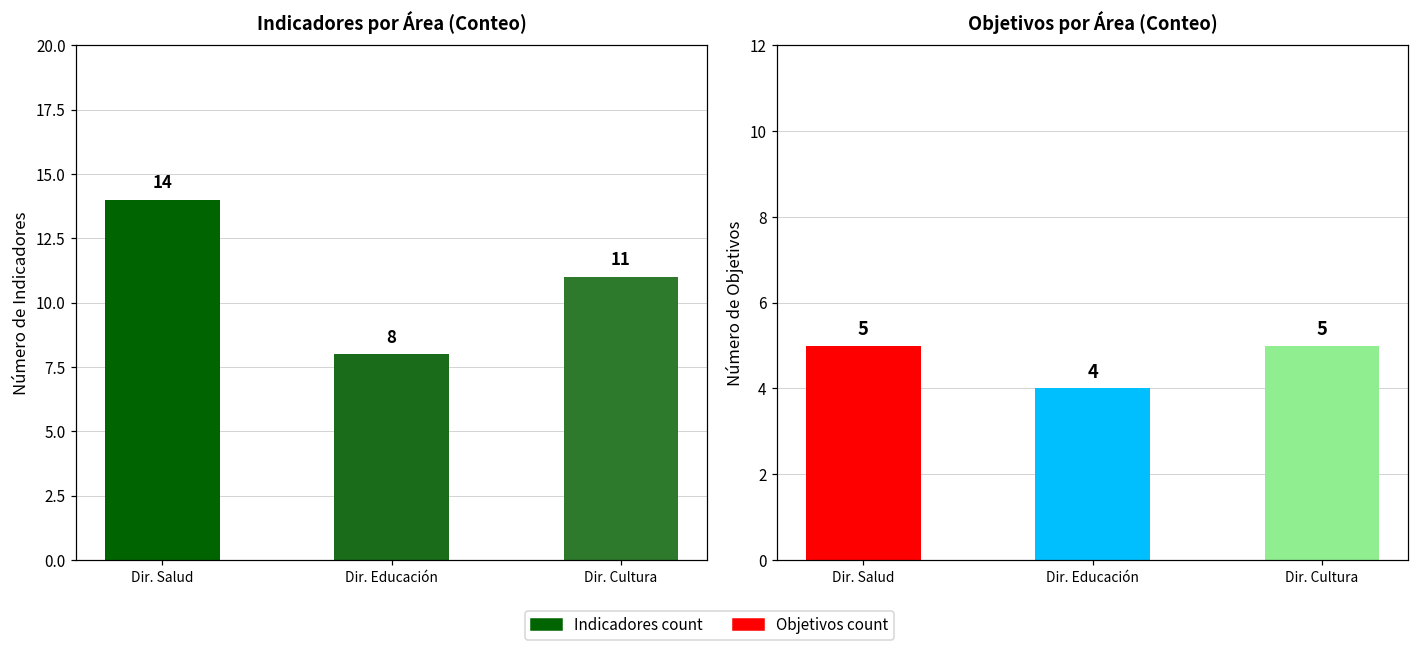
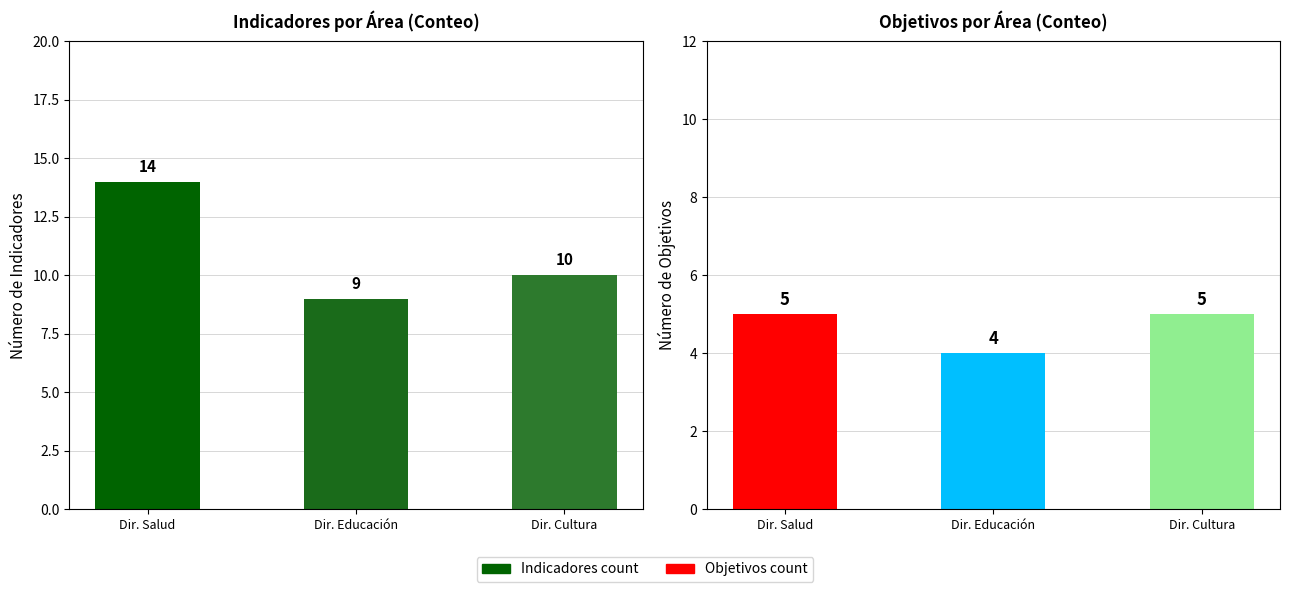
  {
    "Indicadores por Área (Conteo)": {
      "Dir. Salud": 14,
-     "Dir. Educación": 8,
-     "Dir. Cultura": 11
+     "Dir. Educación": 9,
+     "Dir. Cultura": 10
    },
    "Objetivos por Área (Conteo)": {
      "Dir. Salud": 5,
      "Dir. Educación": 4,
      "Dir. Cultura": 5
    }
  }
